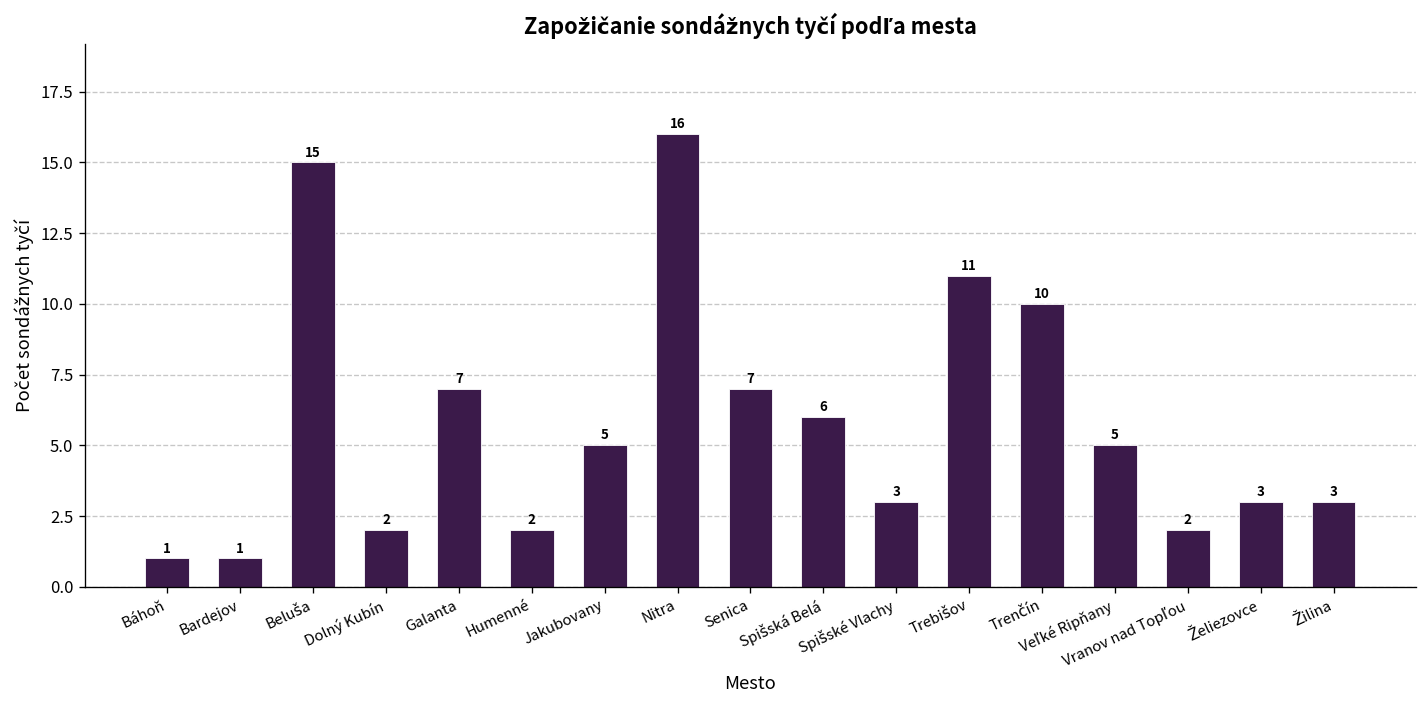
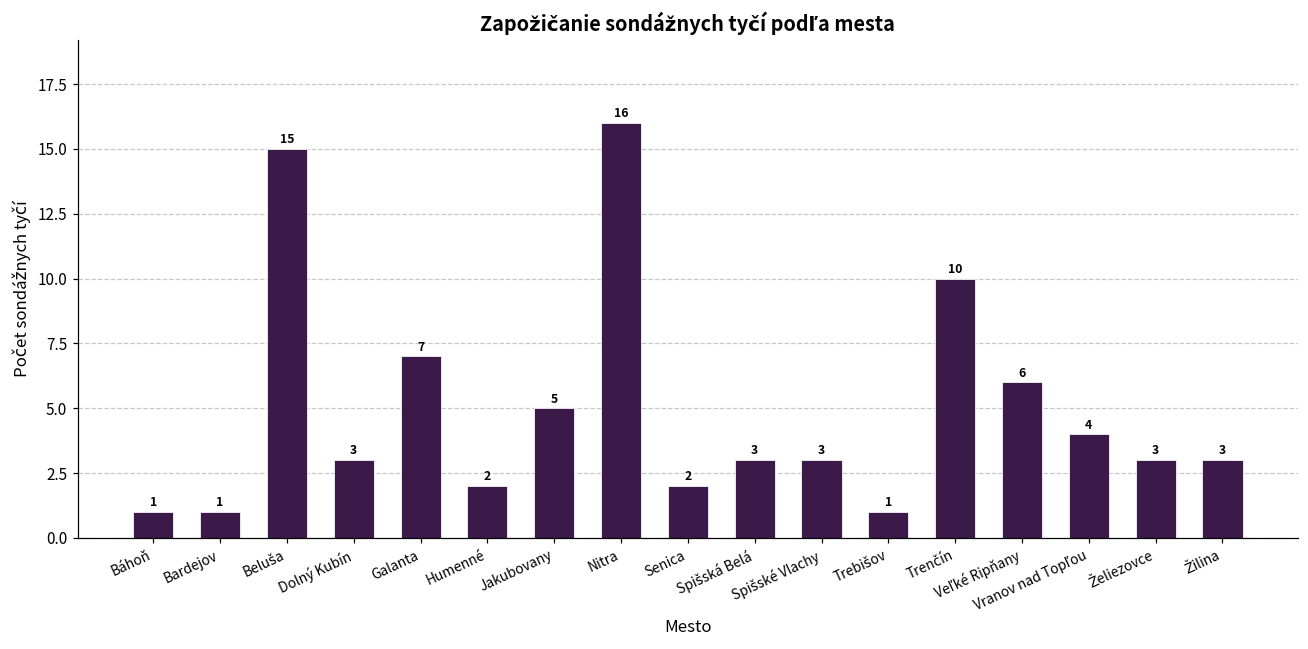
  {
    "Báhoň": 1,
    "Bardejov": 1,
    "Beluša": 15,
-   "Dolný Kubín": 2,
+   "Dolný Kubín": 3,
    "Galanta": 7,
    "Humenné": 2,
    "Jakubovany": 5,
    "Nitra": 16,
-   "Senica": 7,
-   "Spišská Belá": 6,
+   "Senica": 2,
+   "Spišská Belá": 3,
    "Spišské Vlachy": 3,
-   "Trebišov": 11,
+   "Trebišov": 1,
    "Trenčín": 10,
-   "Veľké Ripňany": 5,
-   "Vranov nad Topľou": 2,
+   "Veľké Ripňany": 6,
+   "Vranov nad Topľou": 4,
    "Želiezovce": 3,
    "Žilina": 3
  }
